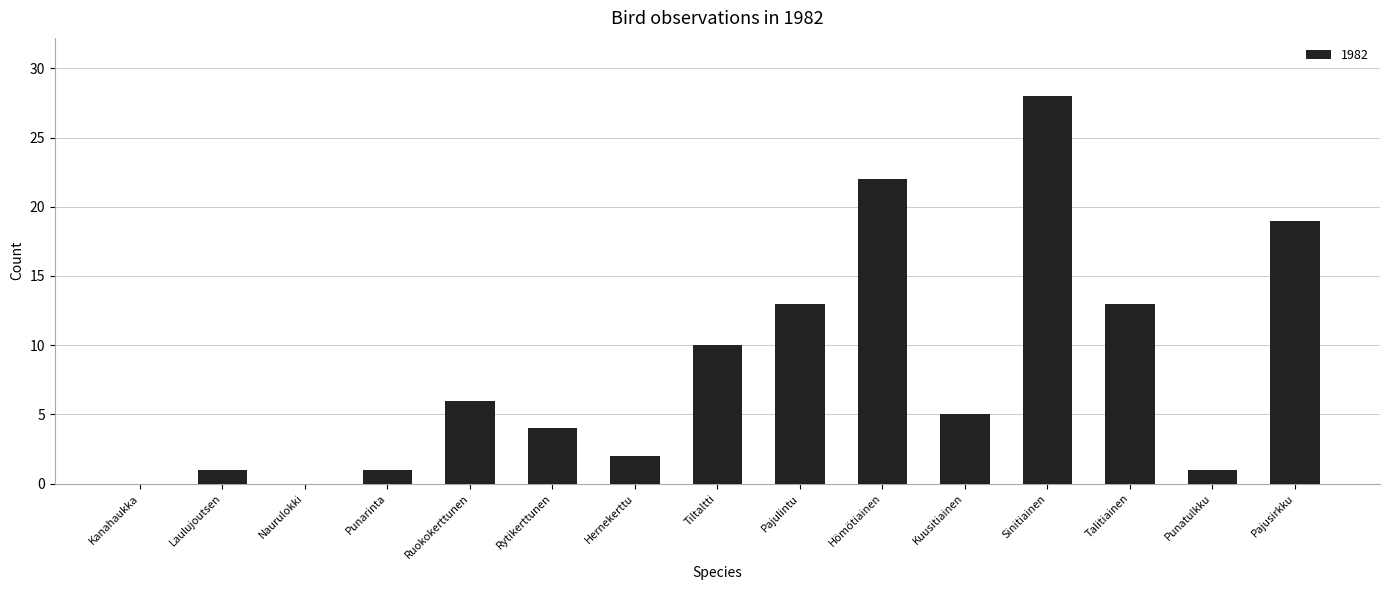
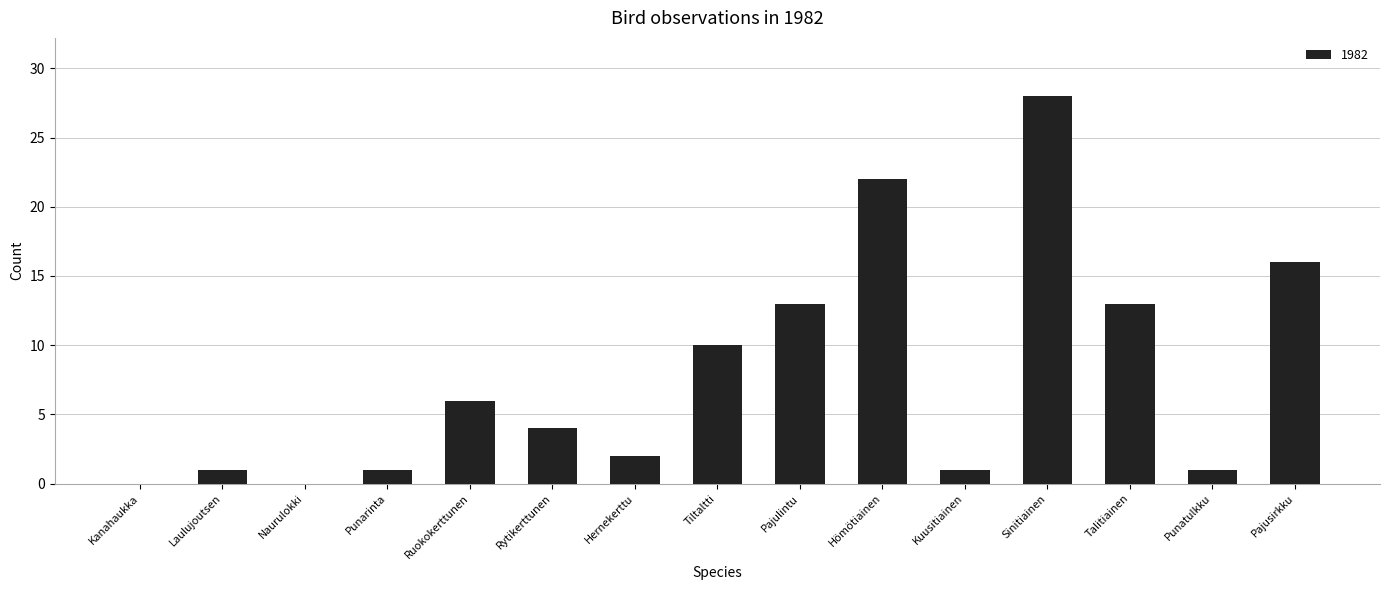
  {
    "Kanahaukka": 0,
    "Laulujoutsen": 1,
    "Naurulokki": 0,
    "Punarinta": 1,
    "Ruokokerttunen": 6,
    "Rytikerttunen": 4,
    "Hernekerttu": 2,
    "Tiltaltti": 10,
    "Pajulintu": 13,
    "Hömötiainen": 22,
-   "Kuusitiainen": 5,
+   "Kuusitiainen": 1,
    "Sinitiainen": 28,
    "Talitiainen": 13,
    "Punatulkku": 1,
-   "Pajusirkku": 19
+   "Pajusirkku": 16
  }
